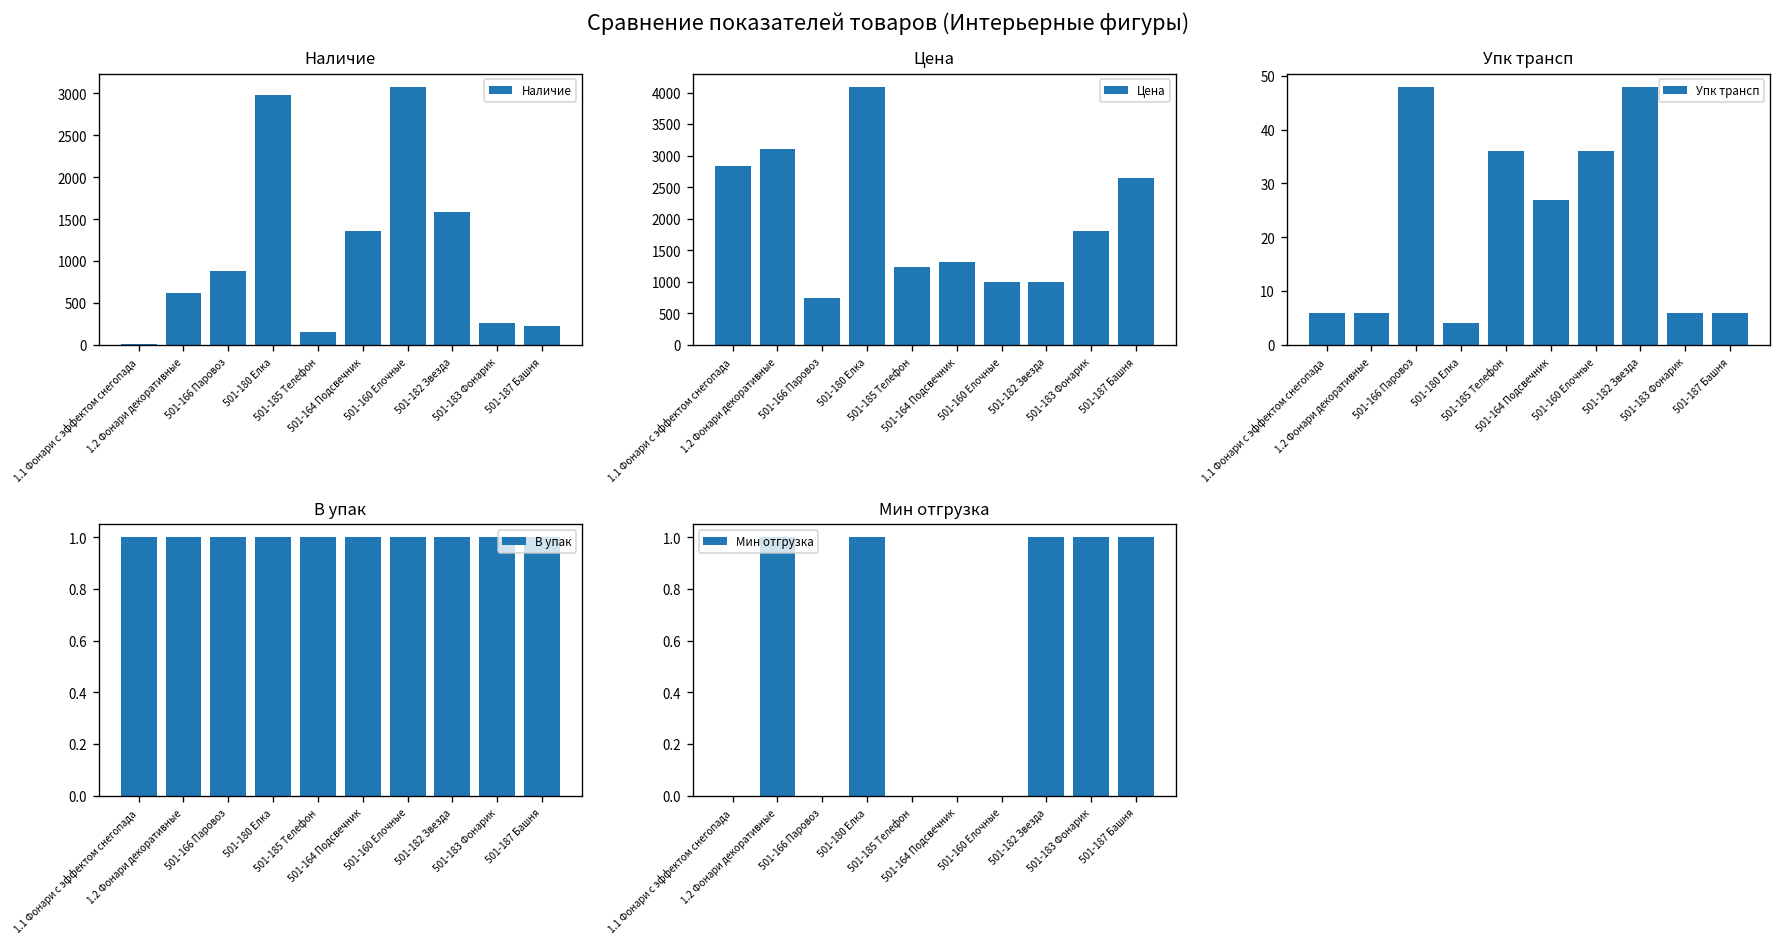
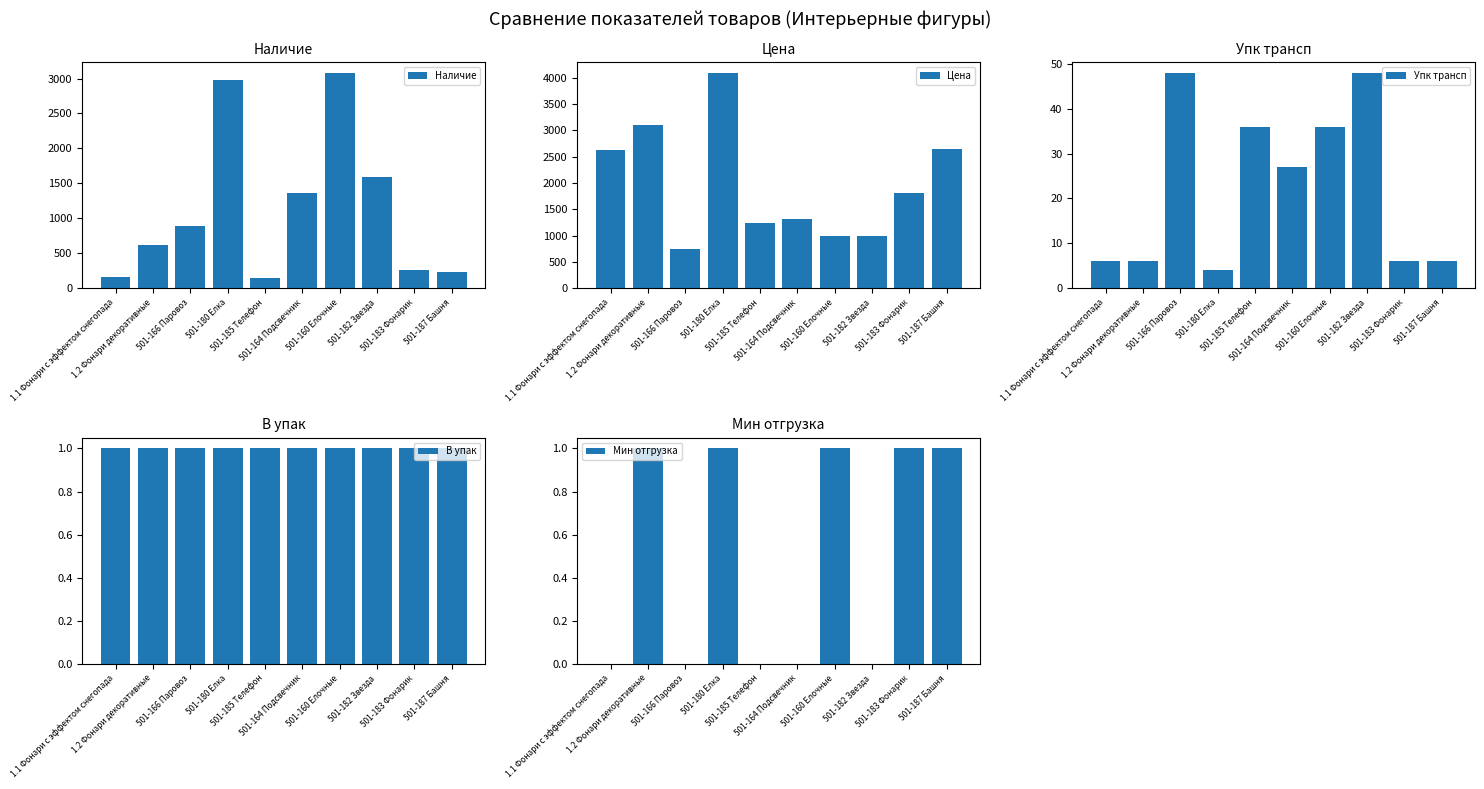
  {
    "Наличие": {
-     "1.1 Фонари с эффектом снегопада": 0,
+     "1.1 Фонари с эффектом снегопада": 200,
      "1.2 Фонари декоративные": 600,
      "501-166 Паровоз": 900,
      "501-180 Елка": 3000,
      "501-185 Телефон": 100,
      "501-164 Подсвечник": 1400,
      "501-160 Елочные": 3100,
      "501-182 Звезда": 1600,
      "501-183 Фонарик": 300,
      "501-187 Башня": 200
    },
    "Цена": {
-     "1.1 Фонари с эффектом снегопада": 2800,
+     "1.1 Фонари с эффектом снегопада": 2600,
      "1.2 Фонари декоративные": 3100,
      "501-166 Паровоз": 700,
      "501-180 Елка": 4100,
      "501-185 Телефон": 1200,
      "501-164 Подсвечник": 1300,
      "501-160 Елочные": 1000,
      "501-182 Звезда": 1000,
      "501-183 Фонарик": 1800,
      "501-187 Башня": 2700
    },
    "Упк трансп": {
      "1.1 Фонари с эффектом снегопада": 6,
      "1.2 Фонари декоративные": 6,
      "501-166 Паровоз": 48,
      "501-180 Елка": 4,
      "501-185 Телефон": 36,
      "501-164 Подсвечник": 27,
      "501-160 Елочные": 36,
      "501-182 Звезда": 48,
      "501-183 Фонарик": 6,
      "501-187 Башня": 6
    },
    "В упак": {
      "1.1 Фонари с эффектом снегопада": 1.00,
      "1.2 Фонари декоративные": 1.00,
      "501-166 Паровоз": 1.00,
      "501-180 Елка": 1.00,
      "501-185 Телефон": 1.00,
      "501-164 Подсвечник": 1.00,
      "501-160 Елочные": 1.00,
      "501-182 Звезда": 1.00,
      "501-183 Фонарик": 1.00
    },
    "Мин отгрузка": {
      "1.1 Фонари с эффектом снегопада": 0,
      "501-166 Паровоз": 0,
      "501-180 Елка": 1,
      "501-185 Телефон": 0,
      "501-164 Подсвечник": 0,
-     "501-160 Елочные": 0,
-     "501-182 Звезда": 1,
+     "501-160 Елочные": 1,
+     "501-182 Звезда": 0,
      "501-183 Фонарик": 1,
      "501-187 Башня": 1
    }
  }
